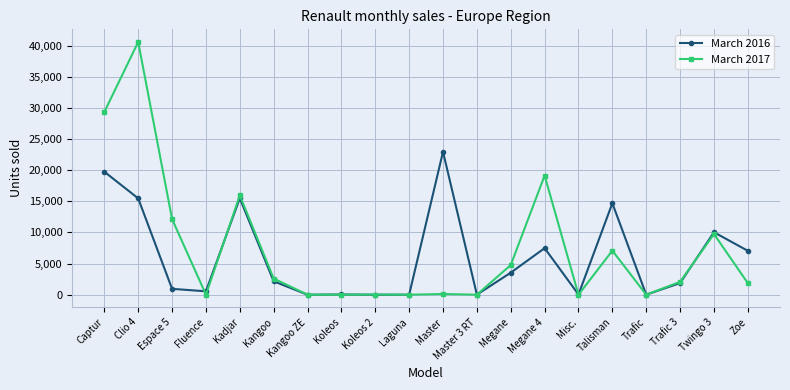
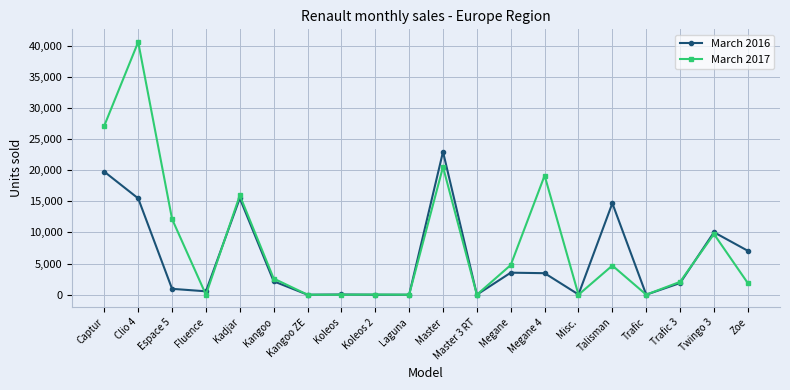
  {
    "March 2016": {
      "Captur": "20,000",
      "Clio 4": "15,000",
      "Espace 5": "1,000",
      "Fluence": "1,000",
      "Kadjar": "15,000",
      "Kangoo": "2,000",
      "Master": "23,000",
      "Megane": "4,000",
-     "Megane 4": "7,000",
+     "Megane 4": "3,000",
      "Talisman": "15,000",
      "Zoe": "7,000"
    },
    "March 2017": {
-     "Captur": "29,000",
+     "Captur": "27,000",
      "Clio 4": "41,000",
      "Espace 5": "12,000",
      "Fluence": "0",
      "Kadjar": "16,000",
      "Kangoo": "3,000",
-     "Master": "0",
+     "Master": "21,000",
      "Megane": "5,000",
      "Megane 4": "19,000",
-     "Talisman": "7,000",
+     "Talisman": "5,000",
      "Zoe": "2,000"
    }
  }
